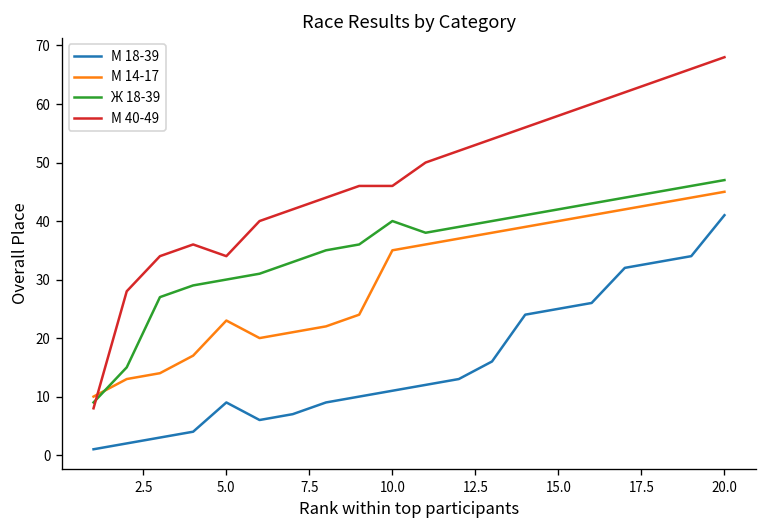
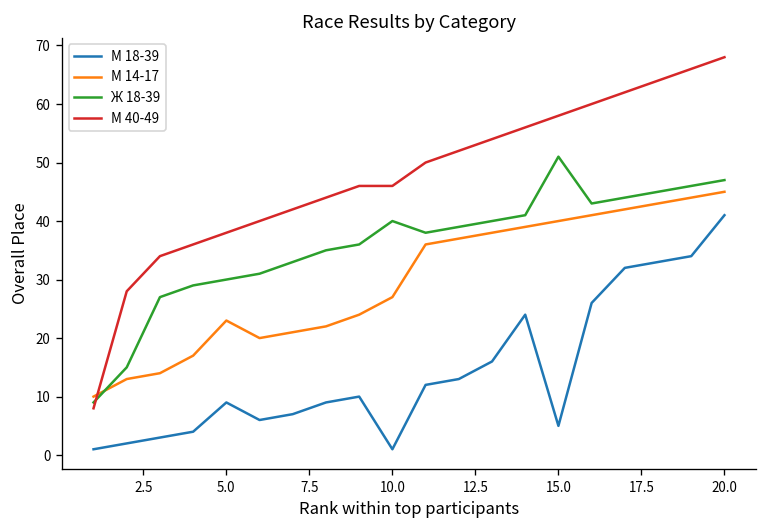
  {
    "М 18-39": {
      "5.0": 9,
-     "10.0": 11,
-     "15.0": 25,
+     "10.0": 1,
+     "15.0": 5,
      "20.0": 41
    },
    "М 14-17": {
      "5.0": 23,
-     "10.0": 35,
+     "10.0": 27,
      "15.0": 40,
      "20.0": 45
    },
    "Ж 18-39": {
      "5.0": 30,
      "10.0": 40,
-     "15.0": 42,
+     "15.0": 51,
      "20.0": 47
    },
    "М 40-49": {
-     "5.0": 34,
+     "5.0": 38,
      "10.0": 46,
      "15.0": 58,
      "20.0": 68
    }
  }
